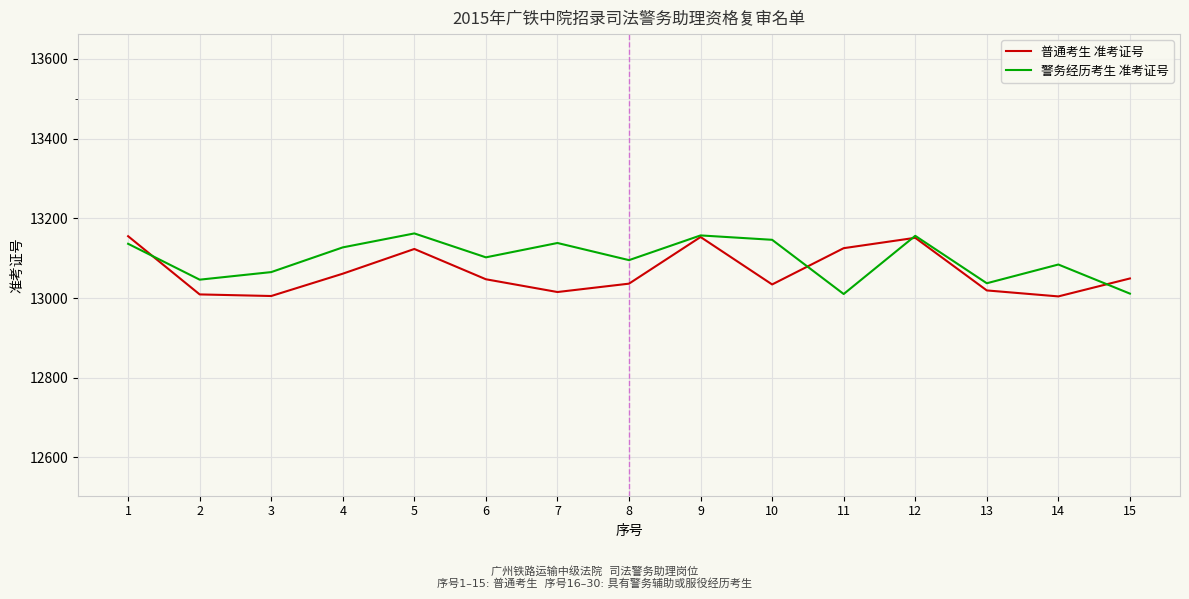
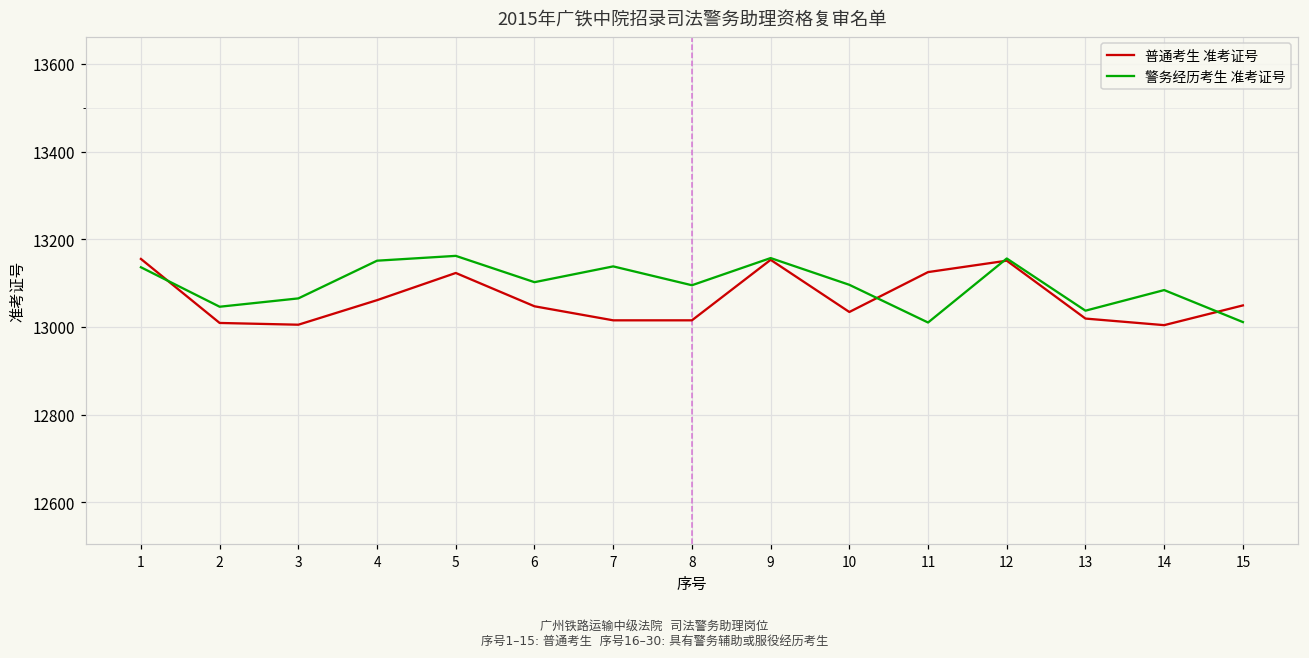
  {
    "普通考生 准考证号": {
      "1": 13160,
      "2": 13010,
      "3": 13010,
      "4": 13060,
      "5": 13120,
      "6": 13050,
      "7": 13020,
-     "8": 13040,
+     "8": 13020,
      "10": 13030,
      "11": 13130,
      "13": 13020,
      "14": 13000,
      "15": 13050
    },
    "警务经历考生 准考证号": {
      "1": 13140,
      "2": 13050,
      "3": 13070,
-     "4": 13130,
+     "4": 13150,
      "5": 13160,
      "6": 13100,
      "7": 13140,
      "8": 13100,
-     "10": 13150,
+     "10": 13100,
      "11": 13010,
      "13": 13040,
      "14": 13080,
      "15": 13010
    }
  }
